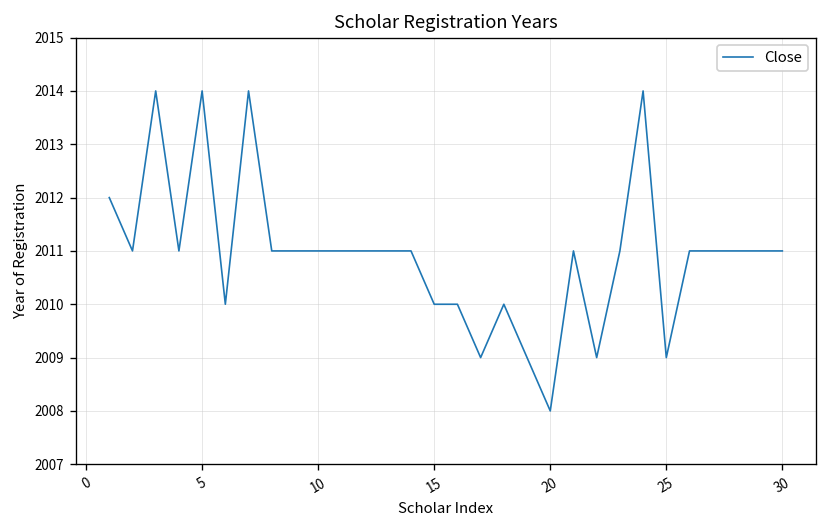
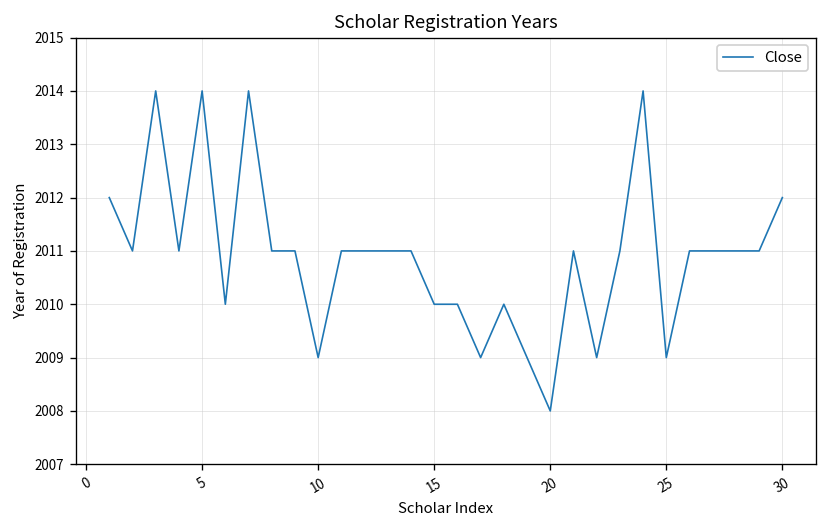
  {
    "5": 2014,
-   "10": 2011,
+   "10": 2009,
    "15": 2010,
    "20": 2008,
    "25": 2009,
-   "30": 2011
+   "30": 2012
  }
